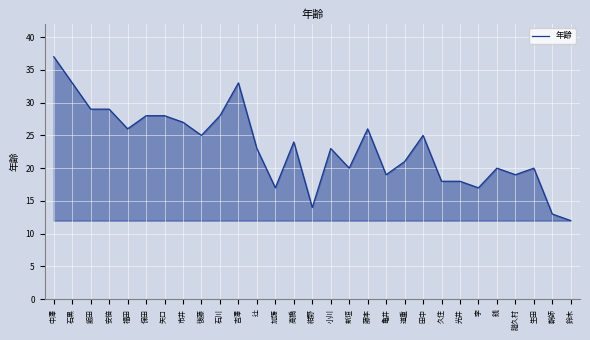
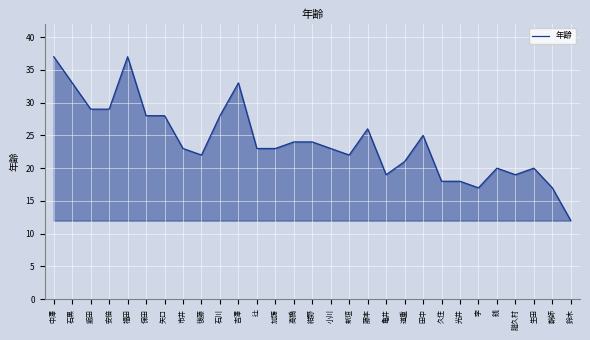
  {
    "中澤": 37,
    "石黒": 33,
    "飯田": 29,
    "安倍": 29,
-   "福田": 26,
+   "福田": 37,
    "保田": 28,
    "矢口": 28,
-   "市井": 27,
-   "後藤": 25,
+   "市井": 23,
+   "後藤": 22,
    "石川": 28,
    "吉澤": 33,
    "辻": 23,
-   "加護": 17,
+   "加護": 23,
    "高橋": 24,
-   "紺野": 14,
+   "紺野": 24,
    "小川": 23,
-   "新垣": 20,
+   "新垣": 22,
    "藤本": 26,
    "亀井": 19,
    "道重": 21,
    "田中": 25,
    "久住": 18,
    "光井": 18,
    "李": 17,
    "銭": 20,
    "譜久村": 19,
    "生田": 20,
-   "鞘師": 13,
+   "鞘師": 17,
    "鈴木": 12
  }
